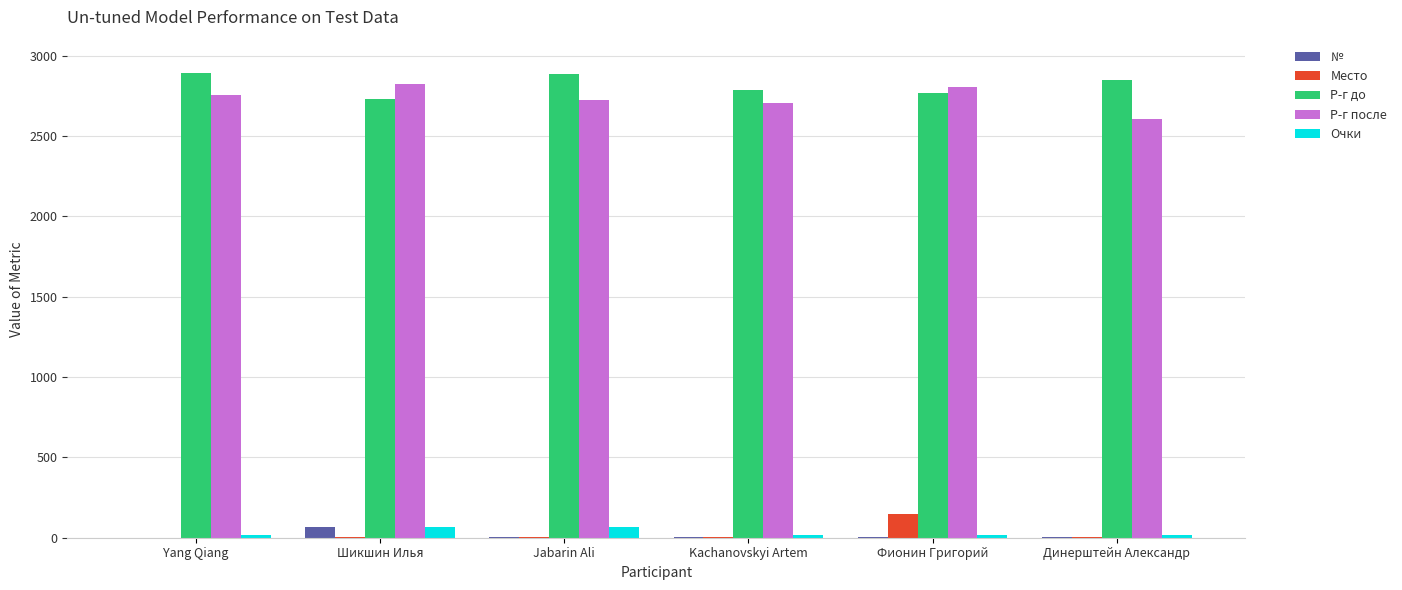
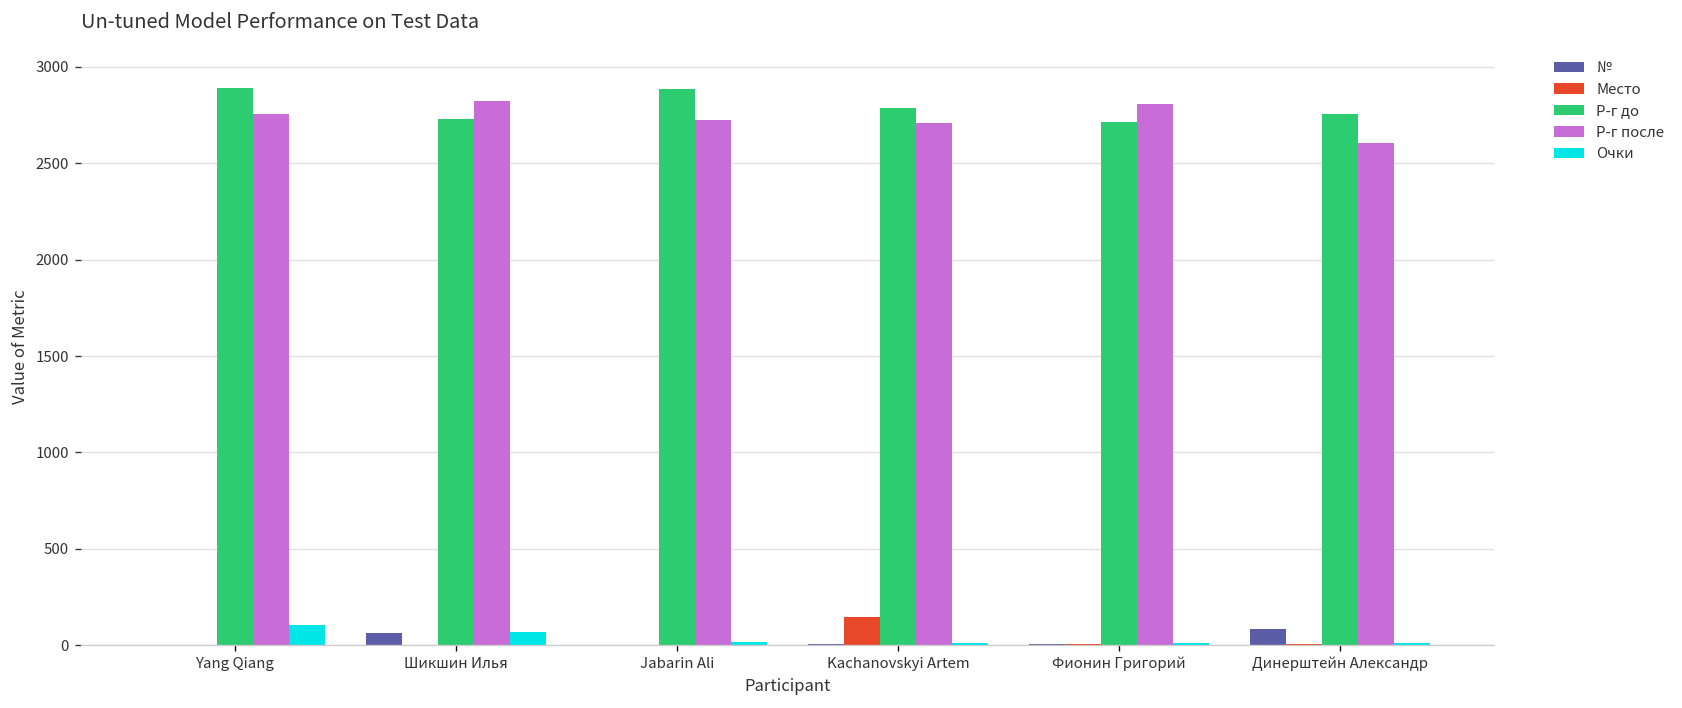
  {
    "№": {
      "Шикшин Илья": 70,
-     "Динерштейн Александр": 10
+     "Динерштейн Александр": 80
    },
    "Место": {
-     "Kachanovskyi Artem": 0,
-     "Фионин Григорий": 150
+     "Kachanovskyi Artem": 150,
+     "Фионин Григорий": 10
    },
    "Р-г до": {
      "Yang Qiang": 2890,
      "Шикшин Илья": 2730,
      "Jabarin Ali": 2890,
      "Kachanovskyi Artem": 2790,
-     "Фионин Григорий": 2770,
-     "Динерштейн Александр": 2850
+     "Фионин Григорий": 2710,
+     "Динерштейн Александр": 2760
    },
    "Р-г после": {
      "Yang Qiang": 2760,
      "Шикшин Илья": 2830,
      "Jabarin Ali": 2720,
      "Kachanovskyi Artem": 2710,
      "Фионин Григорий": 2810,
      "Динерштейн Александр": 2610
    },
    "Очки": {
-     "Yang Qiang": 20,
+     "Yang Qiang": 100,
      "Шикшин Илья": 70,
-     "Jabarin Ali": 70
+     "Jabarin Ali": 20
    }
  }
